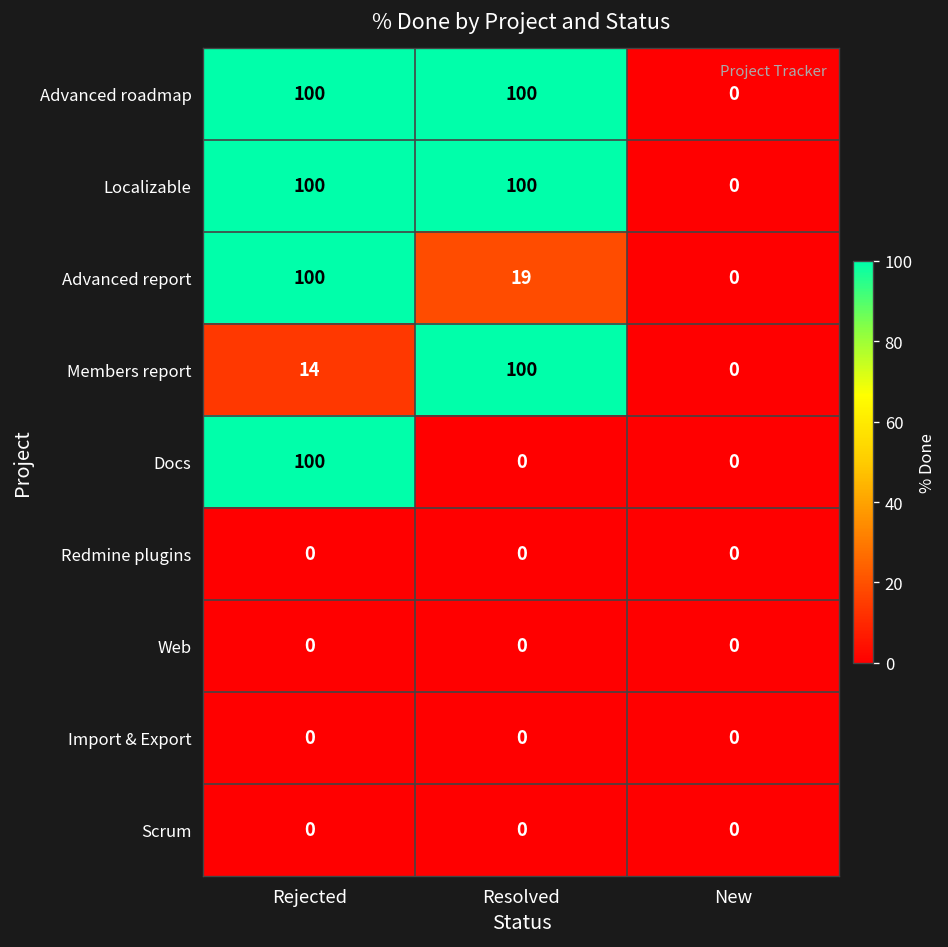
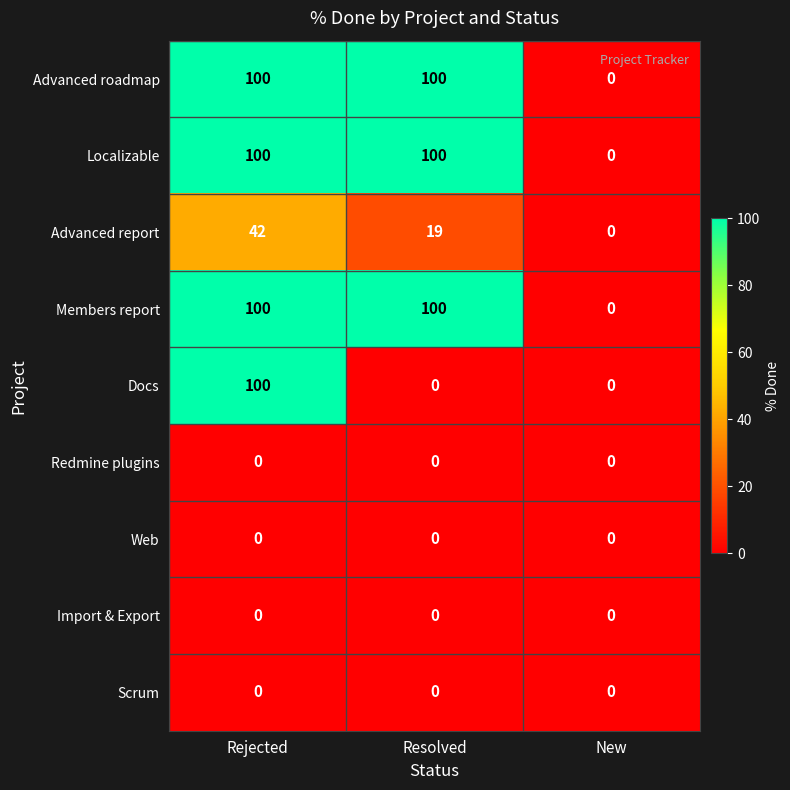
  {
    "Advanced roadmap": {
      "Rejected": 100,
      "Resolved": 100
    },
    "Localizable": {
      "Rejected": 100,
      "Resolved": 100,
      "New": 0
    },
    "Advanced report": {
-     "Rejected": 100,
+     "Rejected": 42,
      "Resolved": 19,
      "New": 0
    },
    "Members report": {
-     "Rejected": 14,
+     "Rejected": 100,
      "Resolved": 100,
      "New": 0
    },
    "Docs": {
      "Rejected": 100,
      "Resolved": 0,
      "New": 0
    },
    "Redmine plugins": {
      "Rejected": 0,
      "Resolved": 0,
      "New": 0
    },
    "Web": {
      "Rejected": 0,
      "Resolved": 0,
      "New": 0
    },
    "Import & Export": {
      "Rejected": 0,
      "Resolved": 0,
      "New": 0
    },
    "Scrum": {
      "Rejected": 0,
      "Resolved": 0,
      "New": 0
    }
  }
